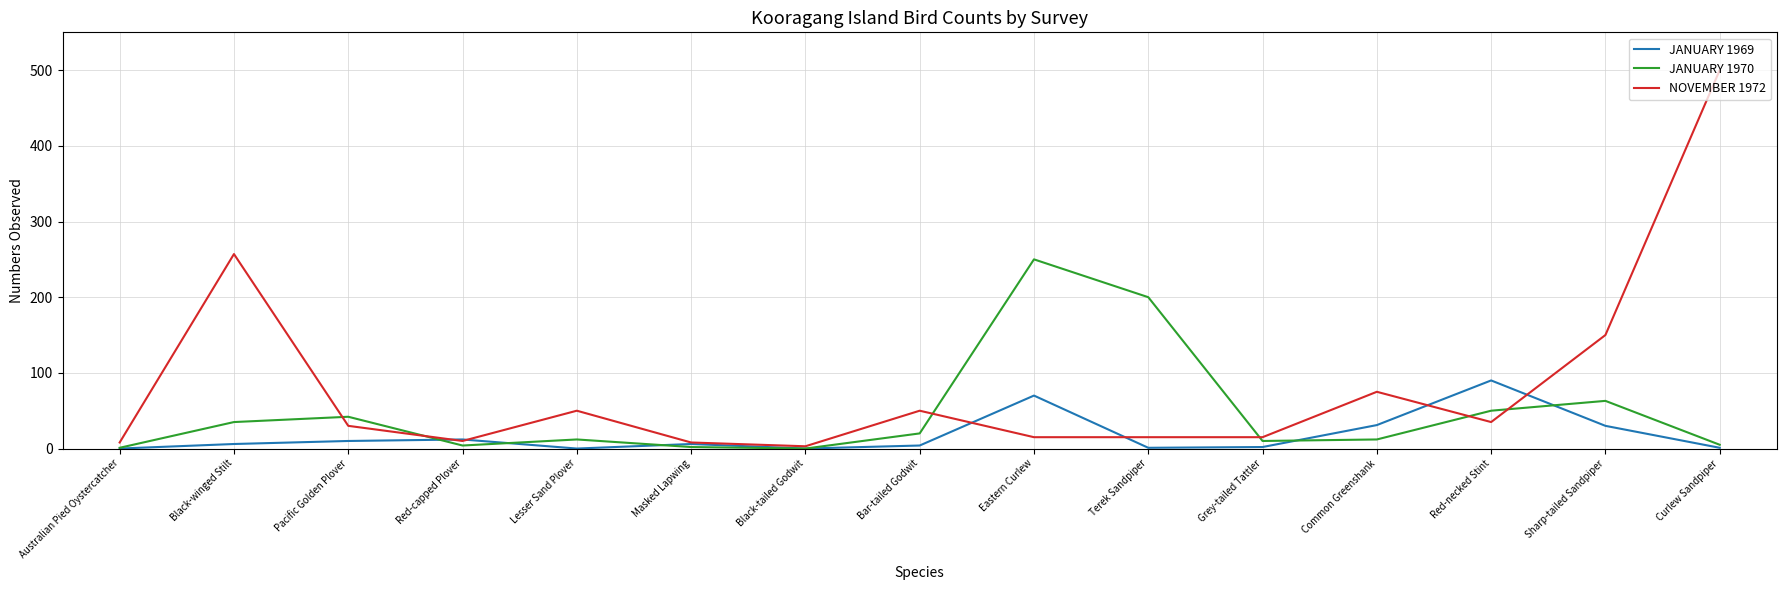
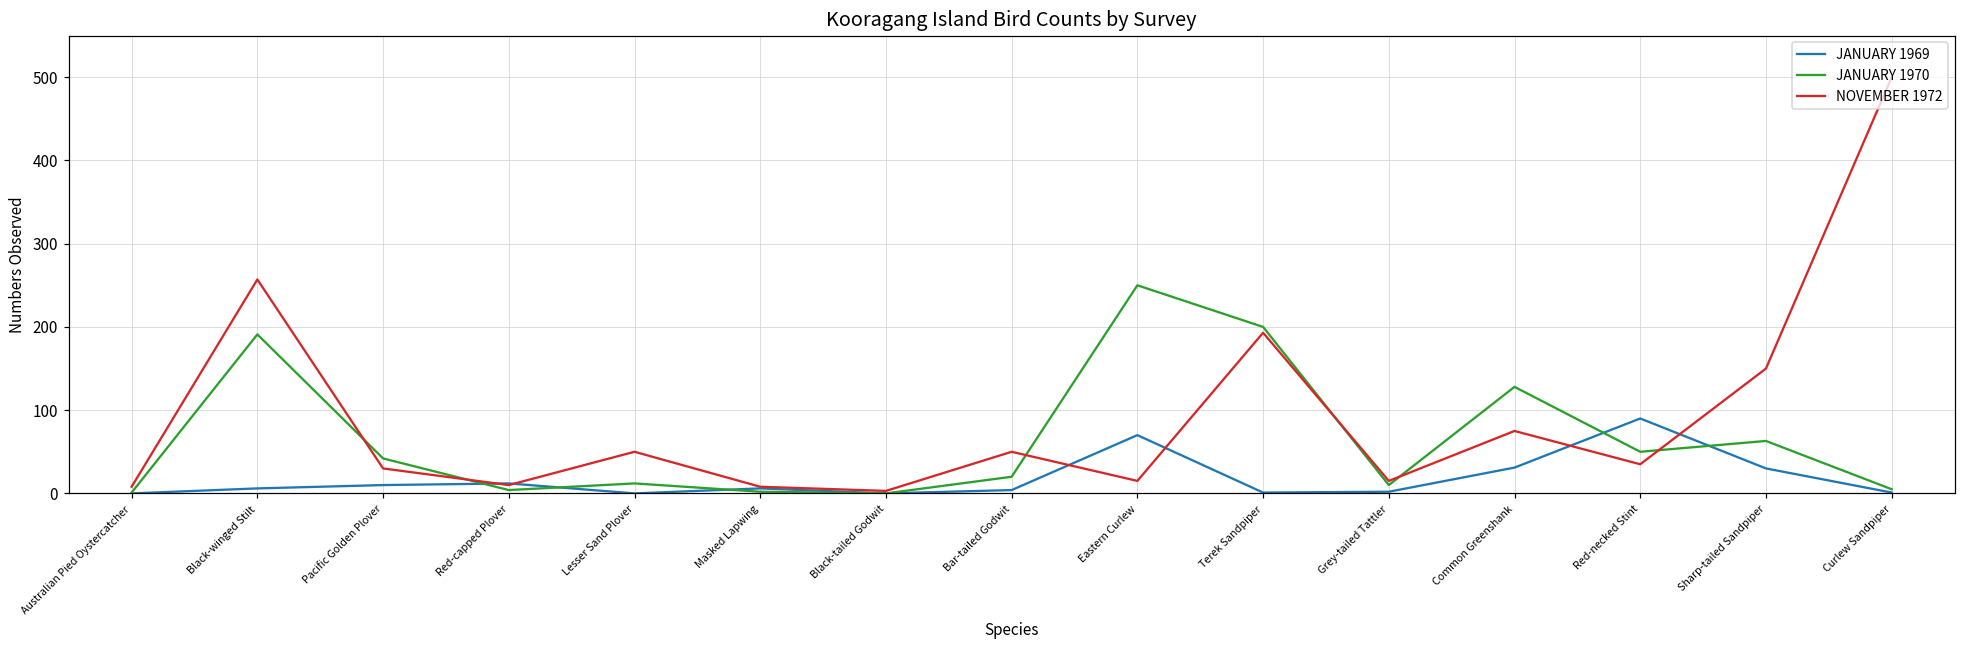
  {
    "JANUARY 1969": {
      "Black-winged Stilt": 10,
      "Pacific Golden Plover": 10,
      "Lesser Sand Plover": 0,
      "Bar-tailed Godwit": 0,
      "Eastern Curlew": 70,
      "Terek Sandpiper": 0,
      "Grey-tailed Tattler": 0,
      "Common Greenshank": 30,
      "Red-necked Stint": 90,
      "Sharp-tailed Sandpiper": 30,
      "Curlew Sandpiper": 0
    },
    "JANUARY 1970": {
-     "Black-winged Stilt": 40,
+     "Black-winged Stilt": 190,
      "Pacific Golden Plover": 40,
      "Red-capped Plover": 0,
      "Lesser Sand Plover": 10,
      "Masked Lapwing": 0,
      "Bar-tailed Godwit": 20,
      "Eastern Curlew": 250,
      "Terek Sandpiper": 200,
      "Grey-tailed Tattler": 10,
-     "Common Greenshank": 10,
+     "Common Greenshank": 130,
      "Red-necked Stint": 50,
      "Sharp-tailed Sandpiper": 60,
      "Curlew Sandpiper": 10
    },
    "NOVEMBER 1972": {
      "Australian Pied Oystercatcher": 10,
      "Black-winged Stilt": 260,
      "Pacific Golden Plover": 30,
      "Lesser Sand Plover": 50,
      "Bar-tailed Godwit": 50,
      "Eastern Curlew": 20,
-     "Terek Sandpiper": 20,
+     "Terek Sandpiper": 190,
      "Grey-tailed Tattler": 20,
      "Common Greenshank": 80,
      "Red-necked Stint": 40,
      "Sharp-tailed Sandpiper": 150
    }
  }
